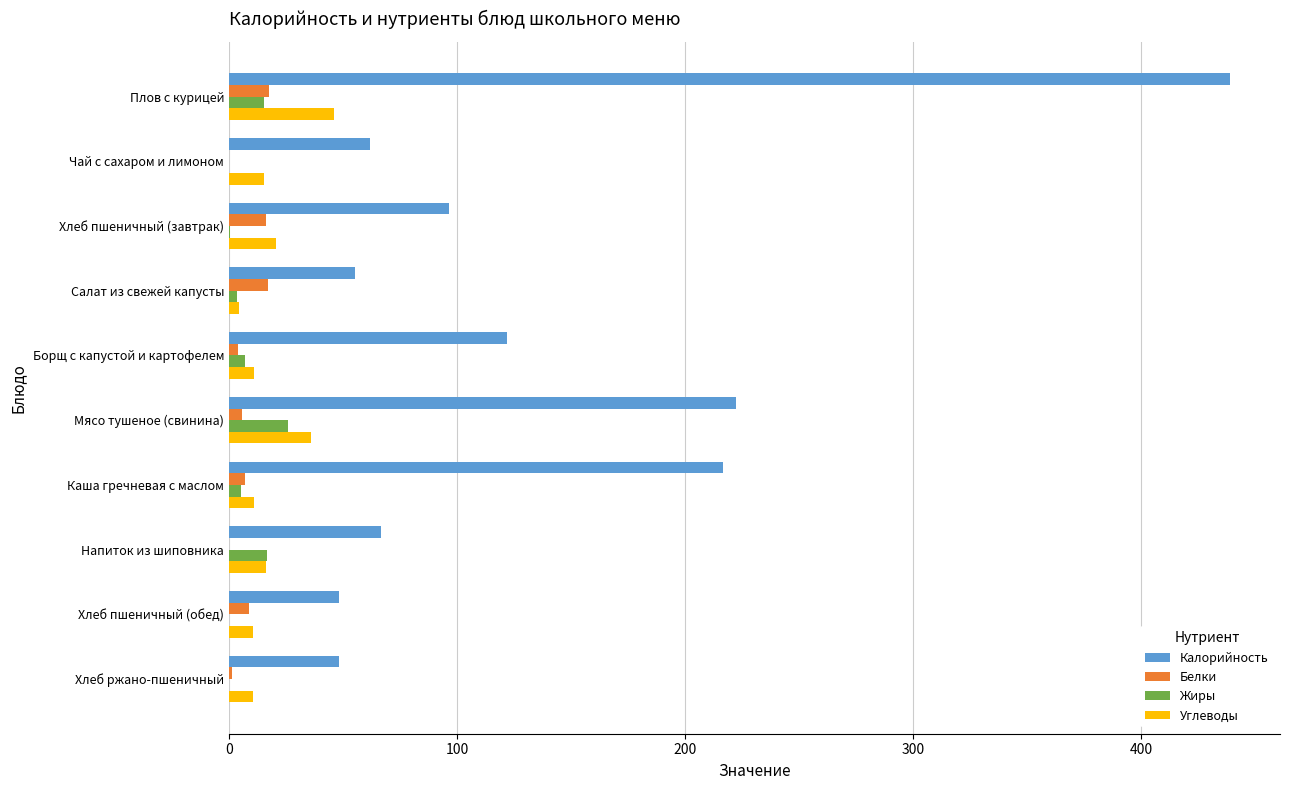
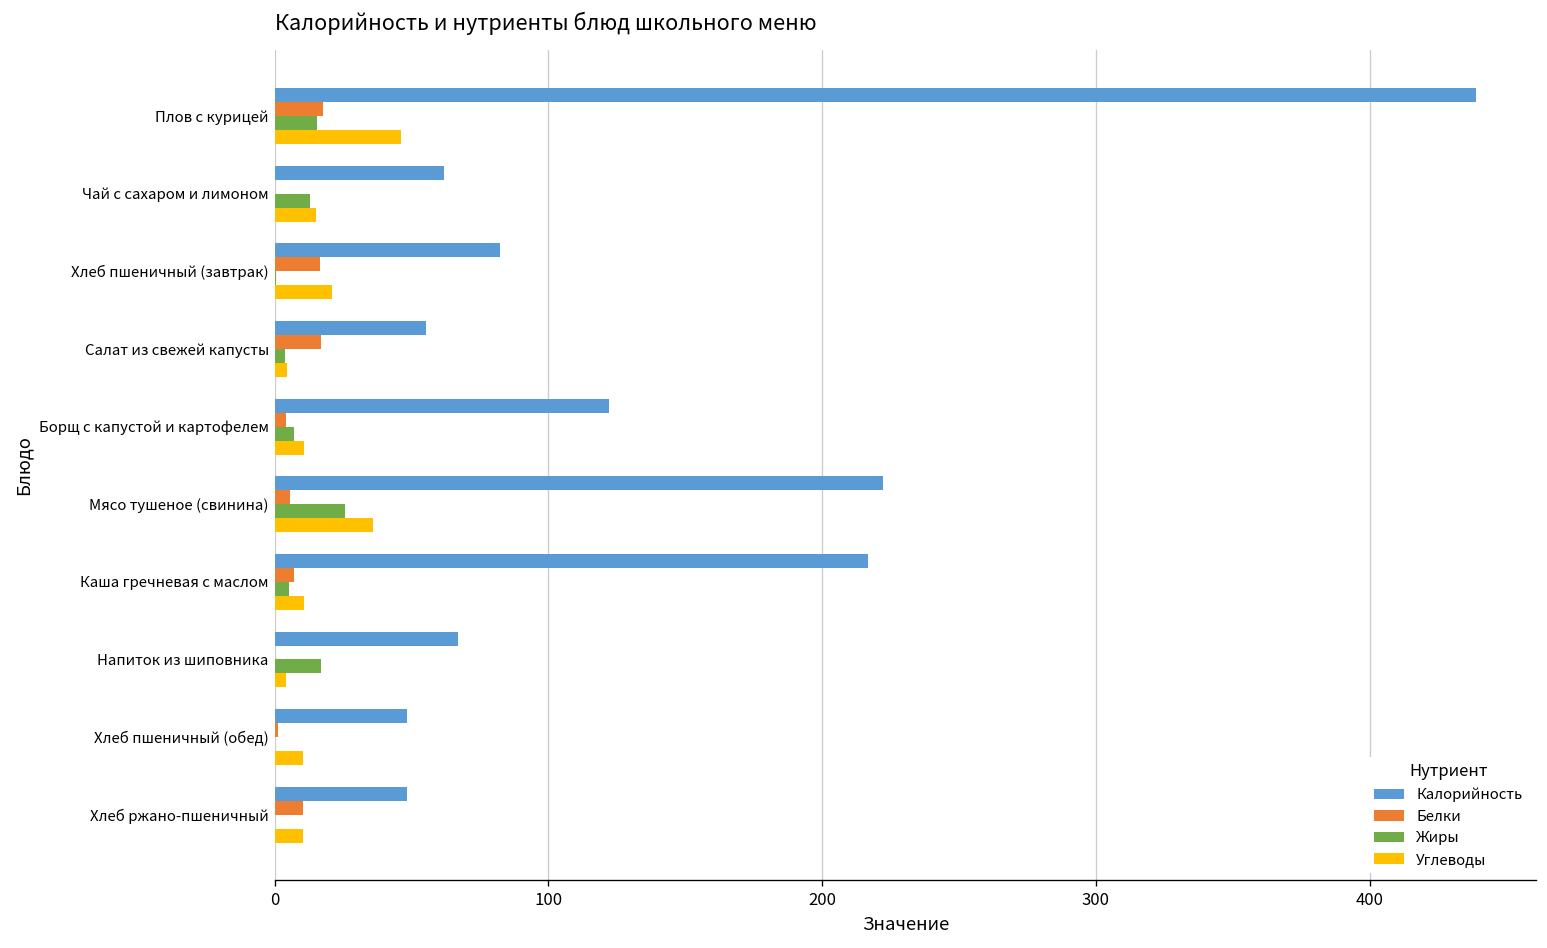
  {
    "Калорийность": {
      "Плов с курицей": 439,
      "Чай с сахаром и лимоном": 62,
-     "Хлеб пшеничный (завтрак)": 96,
+     "Хлеб пшеничный (завтрак)": 82,
      "Салат из свежей капусты": 55,
      "Борщ с капустой и картофелем": 122,
      "Мясо тушеное (свинина)": 222,
      "Каша гречневая с маслом": 217,
      "Напиток из шиповника": 67,
      "Хлеб пшеничный (обед)": 48,
      "Хлеб ржано-пшеничный": 48
    },
    "Белки": {
      "Плов с курицей": 18,
      "Хлеб пшеничный (завтрак)": 16,
      "Салат из свежей капусты": 17,
      "Борщ с капустой и картофелем": 4,
      "Мясо тушеное (свинина)": 6,
      "Каша гречневая с маслом": 7,
-     "Хлеб пшеничный (обед)": 9,
-     "Хлеб ржано-пшеничный": 1
+     "Хлеб пшеничный (обед)": 1,
+     "Хлеб ржано-пшеничный": 10
    },
    "Жиры": {
      "Плов с курицей": 15,
-     "Чай с сахаром и лимоном": 0,
+     "Чай с сахаром и лимоном": 13,
      "Салат из свежей капусты": 4,
      "Борщ с капустой и картофелем": 7,
      "Мясо тушеное (свинина)": 26,
      "Каша гречневая с маслом": 5,
      "Напиток из шиповника": 17
    },
    "Углеводы": {
      "Плов с курицей": 46,
      "Чай с сахаром и лимоном": 15,
      "Хлеб пшеничный (завтрак)": 21,
      "Салат из свежей капусты": 5,
      "Борщ с капустой и картофелем": 11,
      "Мясо тушеное (свинина)": 36,
      "Каша гречневая с маслом": 11,
-     "Напиток из шиповника": 16,
+     "Напиток из шиповника": 4,
      "Хлеб пшеничный (обед)": 10,
      "Хлеб ржано-пшеничный": 10
    }
  }
